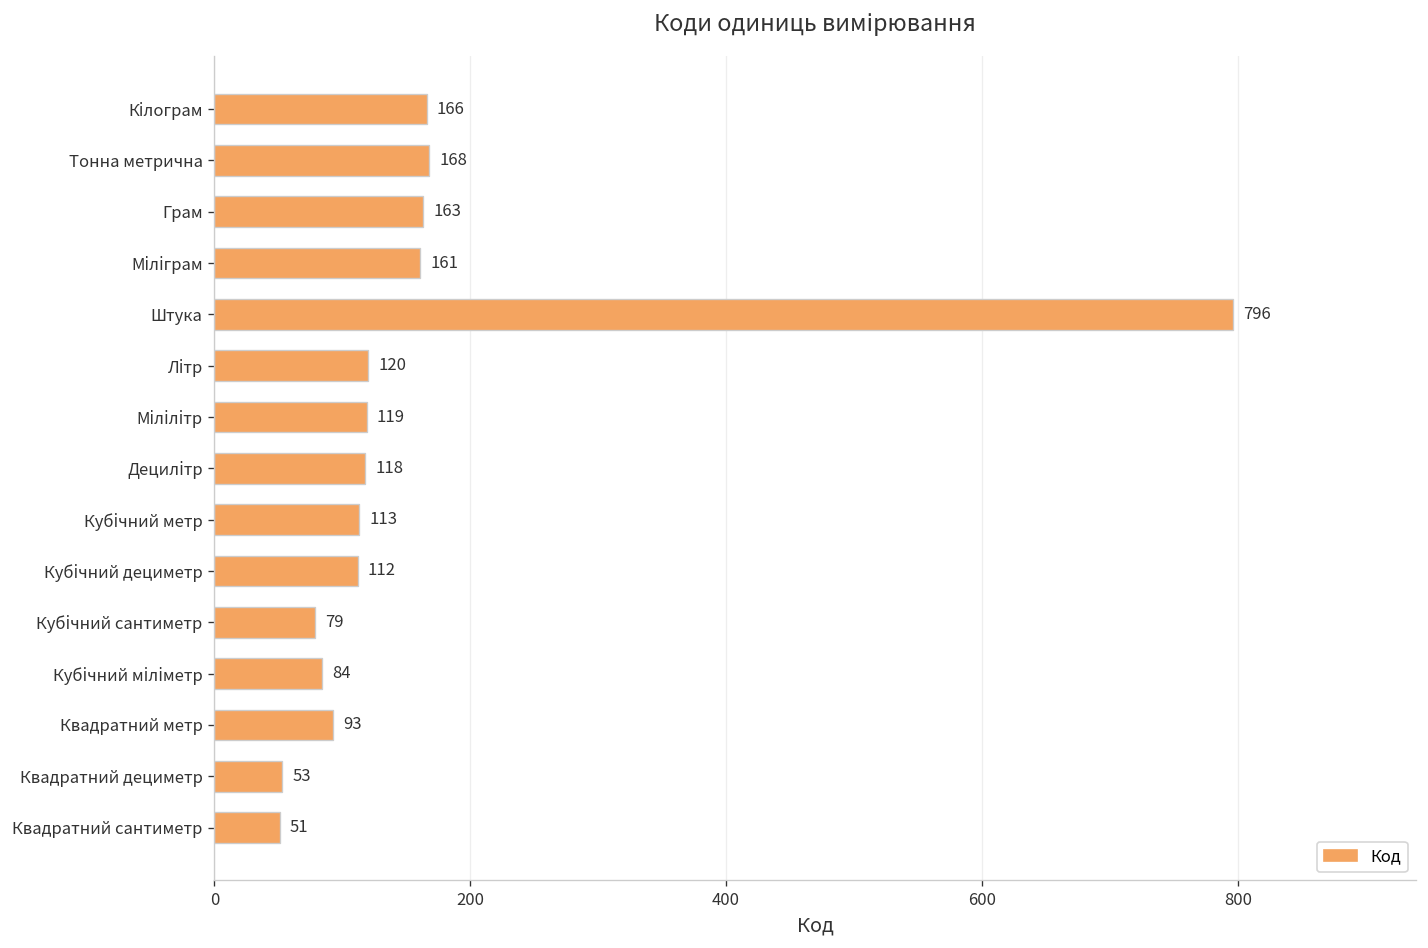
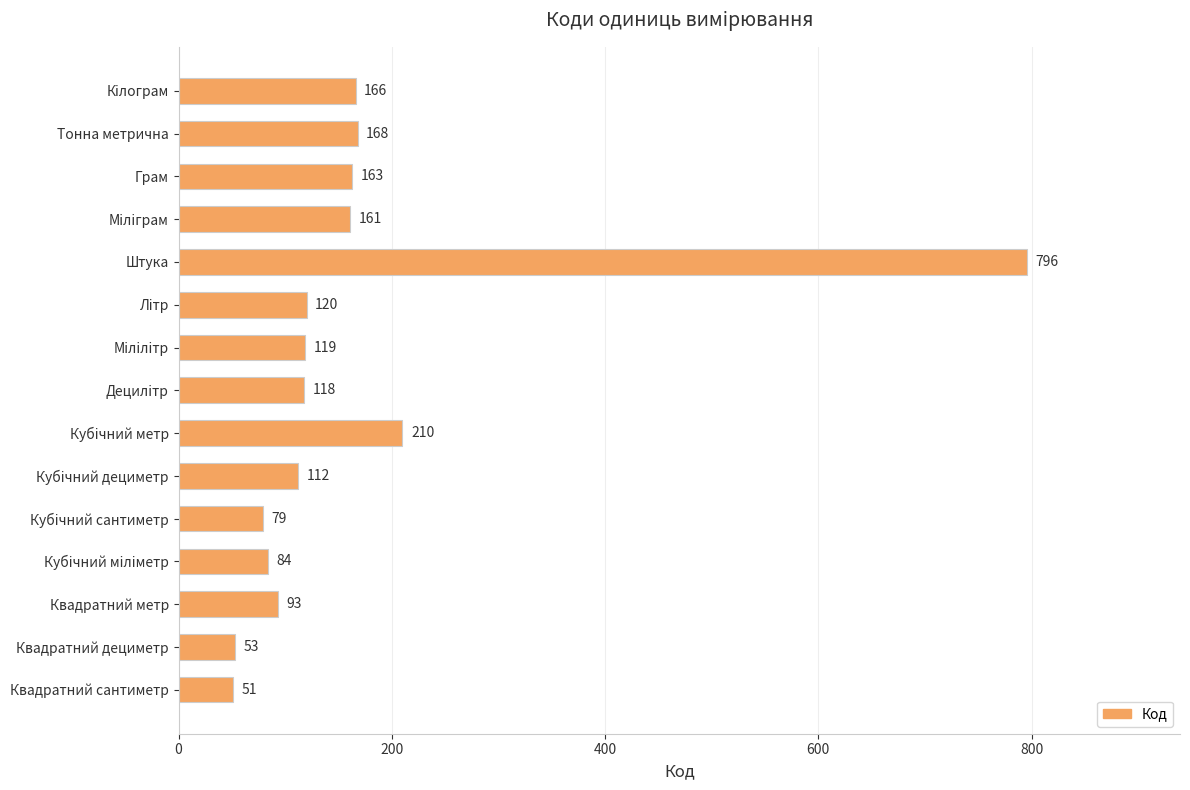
  {
    "Кілограм": 166,
    "Тонна метрична": 168,
    "Грам": 163,
    "Міліграм": 161,
    "Штука": 796,
    "Літр": 120,
    "Мілілітр": 119,
    "Децилітр": 118,
-   "Кубічний метр": 113,
+   "Кубічний метр": 210,
    "Кубічний дециметр": 112,
    "Кубічний сантиметр": 79,
    "Кубічний міліметр": 84,
    "Квадратний метр": 93,
    "Квадратний дециметр": 53,
    "Квадратний сантиметр": 51
  }
